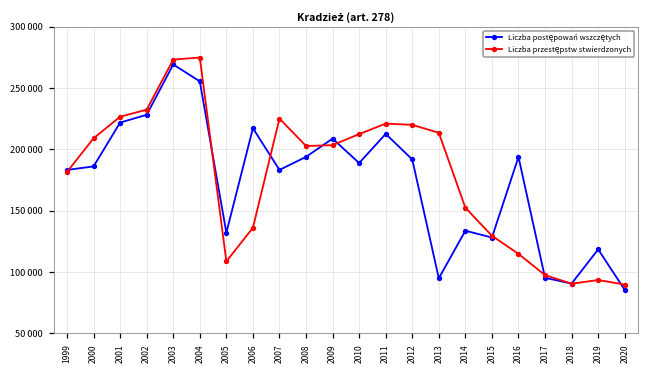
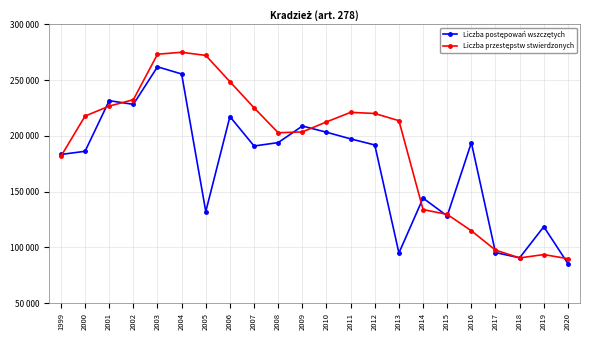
  {
    "Liczba postępowań wszczętych": {
      "2000": 186000,
-     "2001": 222000,
+     "2001": 232000,
      "2002": 228000,
-     "2003": 269000,
+     "2003": 262000,
      "2004": 255000,
      "2005": 132000,
      "2006": 217000,
-     "2007": 183000,
+     "2007": 191000,
      "2008": 194000,
      "2009": 209000,
-     "2010": 189000,
-     "2011": 213000,
+     "2010": 203000,
+     "2011": 197000,
      "2012": 192000,
      "2013": 95000,
-     "2014": 134000,
+     "2014": 144000,
      "2016": 194000,
      "2019": 119000,
      "2020": 85000
    },
    "Liczba przestępstw stwierdzonych": {
-     "2000": 209000,
+     "2000": 218000,
      "2001": 227000,
      "2002": 232000,
      "2003": 273000,
      "2004": 275000,
-     "2005": 109000,
-     "2006": 136000,
+     "2005": 272000,
+     "2006": 249000,
      "2007": 225000,
      "2008": 203000,
      "2009": 203000,
      "2010": 212000,
      "2011": 221000,
      "2012": 220000,
      "2013": 214000,
-     "2014": 152000,
+     "2014": 134000,
      "2016": 115000,
      "2019": 94000,
      "2020": 90000
    }
  }
